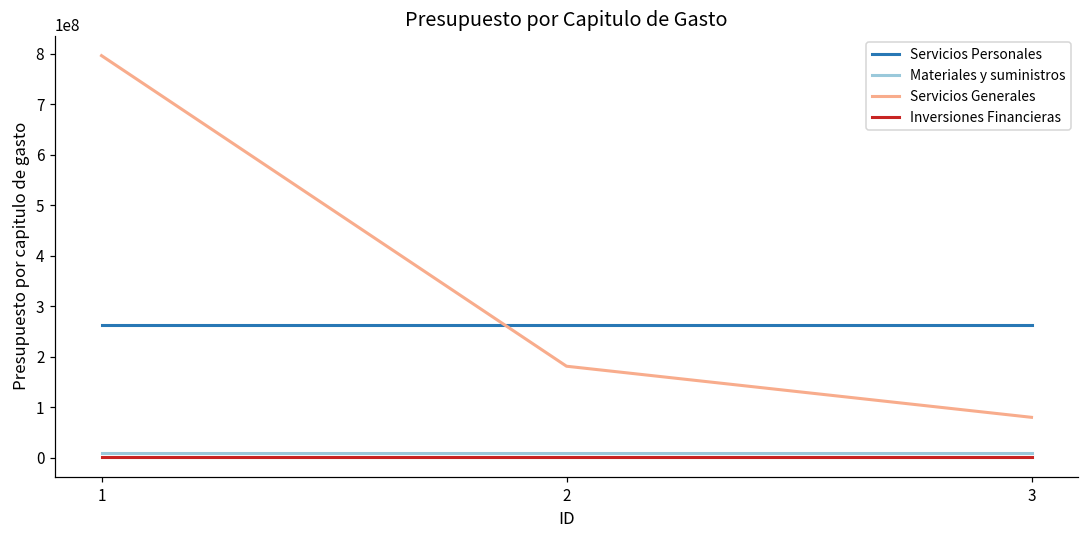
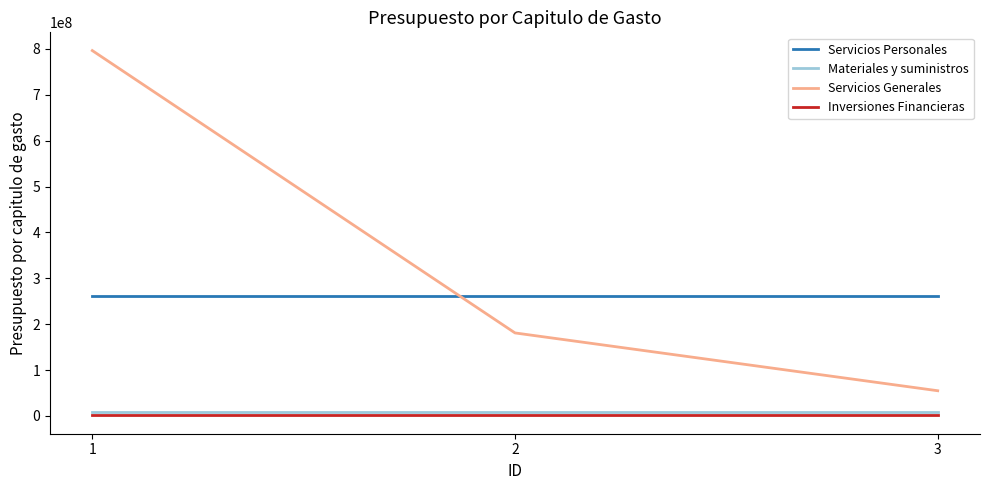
  {
    "Servicios Personales": {
      "1": 260000000,
      "2": 260000000,
      "3": 260000000
    },
    "Materiales y suministros": {
      "1": 10000000,
      "2": 10000000,
      "3": 10000000
    },
    "Servicios Generales": {
      "1": 800000000,
      "2": 180000000,
-     "3": 80000000
+     "3": 50000000
    },
    "Inversiones Financieras": {
      "1": 0,
      "2": 0,
      "3": 0
    }
  }
